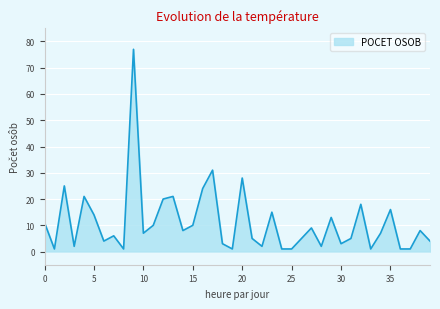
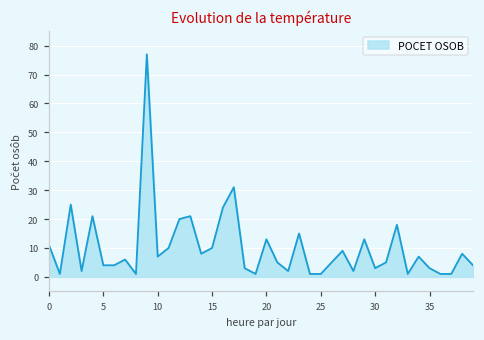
  {
    "0": 11,
-   "5": 14,
+   "5": 4,
    "10": 7,
    "15": 10,
-   "20": 28,
+   "20": 13,
    "25": 1,
    "30": 3,
-   "35": 16
+   "35": 3
  }
